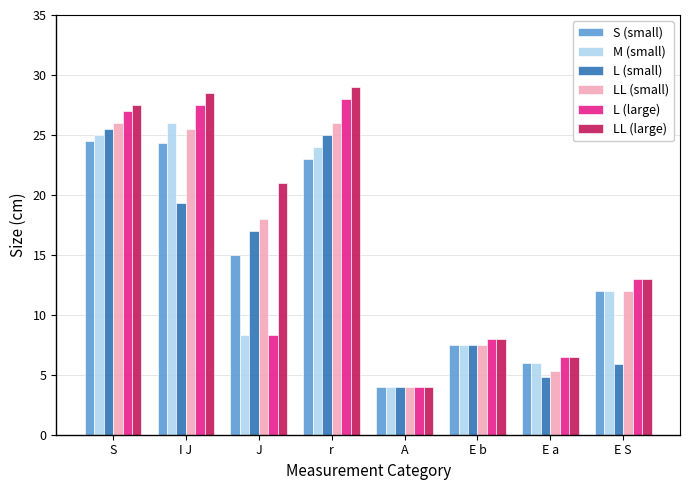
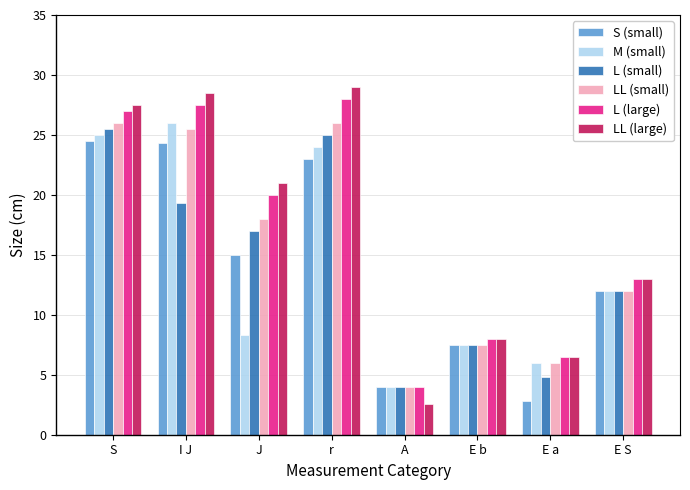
  {
    "S (small)": {
      "S": 24.5,
      "I J": 24.3,
      "J": 15.0,
      "r": 23.0,
      "A": 4.0,
      "E b": 7.5,
-     "E a": 6.0,
+     "E a": 2.8,
      "E S": 12.0
    },
    "M (small)": {
      "S": 25.0,
      "I J": 26.0,
      "J": 8.3,
      "r": 24.0,
      "A": 4.0,
      "E b": 7.5,
      "E a": 6.0,
      "E S": 12.0
    },
    "L (small)": {
      "S": 25.5,
      "I J": 19.3,
      "J": 17.0,
      "r": 25.0,
      "A": 4.0,
      "E b": 7.5,
      "E a": 4.8,
-     "E S": 5.9
+     "E S": 12.0
    },
    "LL (small)": {
      "S": 26.0,
      "I J": 25.5,
      "J": 18.0,
      "r": 26.0,
      "A": 4.0,
      "E b": 7.5,
-     "E a": 5.3,
+     "E a": 6.0,
      "E S": 12.0
    },
    "L (large)": {
      "S": 27.0,
      "I J": 27.5,
-     "J": 8.3,
+     "J": 20.0,
      "r": 28.0,
      "A": 4.0,
      "E b": 8.0,
      "E a": 6.5,
      "E S": 13.0
    },
    "LL (large)": {
      "S": 27.5,
      "I J": 28.5,
      "J": 21.0,
      "r": 29.0,
-     "A": 4.0,
+     "A": 2.6,
      "E b": 8.0,
      "E a": 6.5,
      "E S": 13.0
    }
  }
